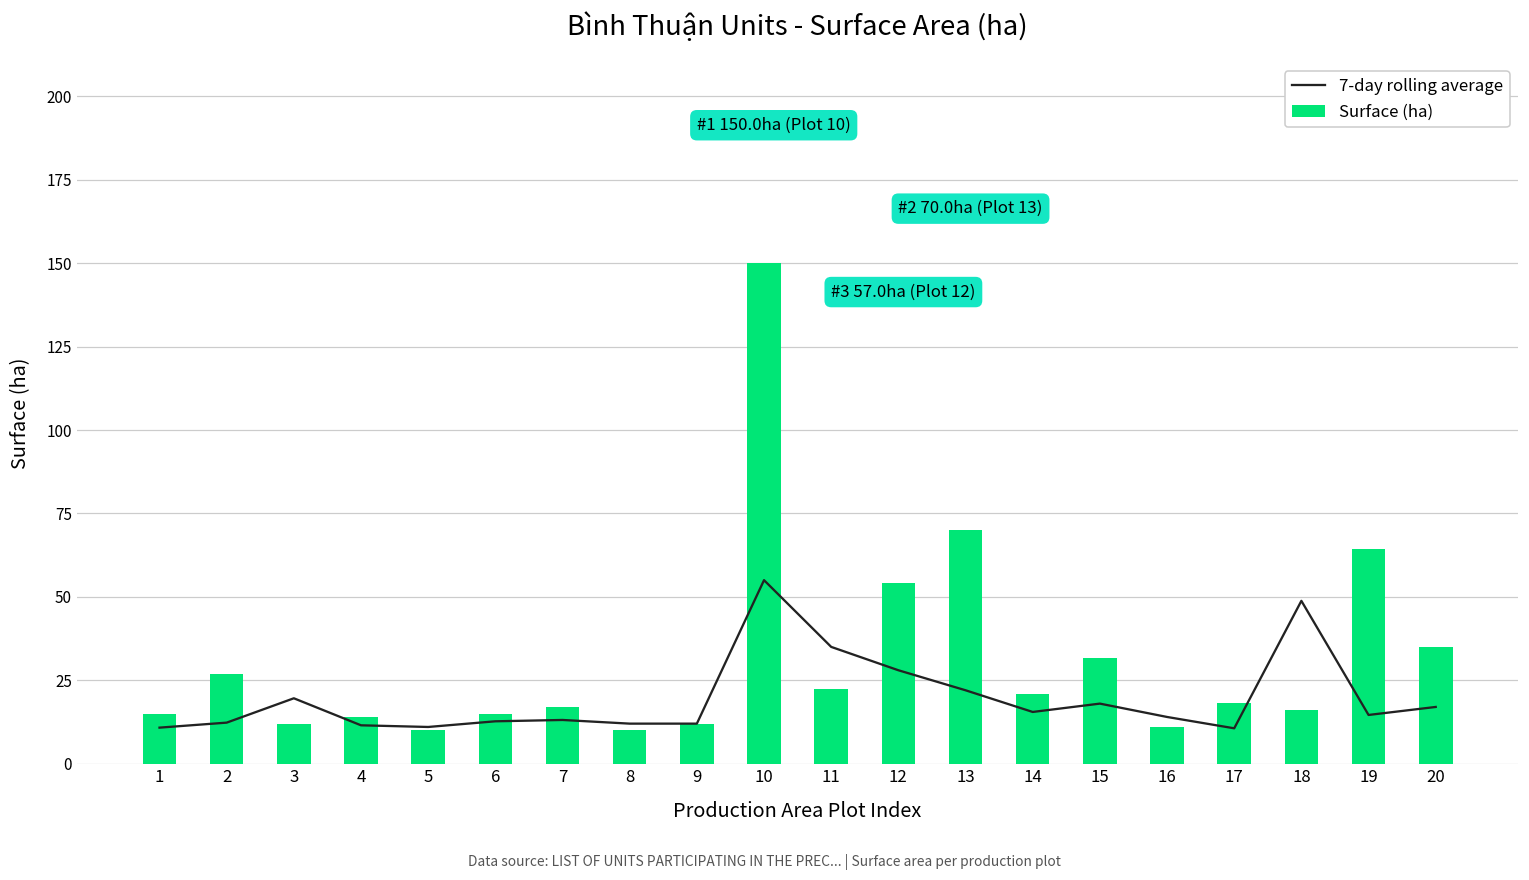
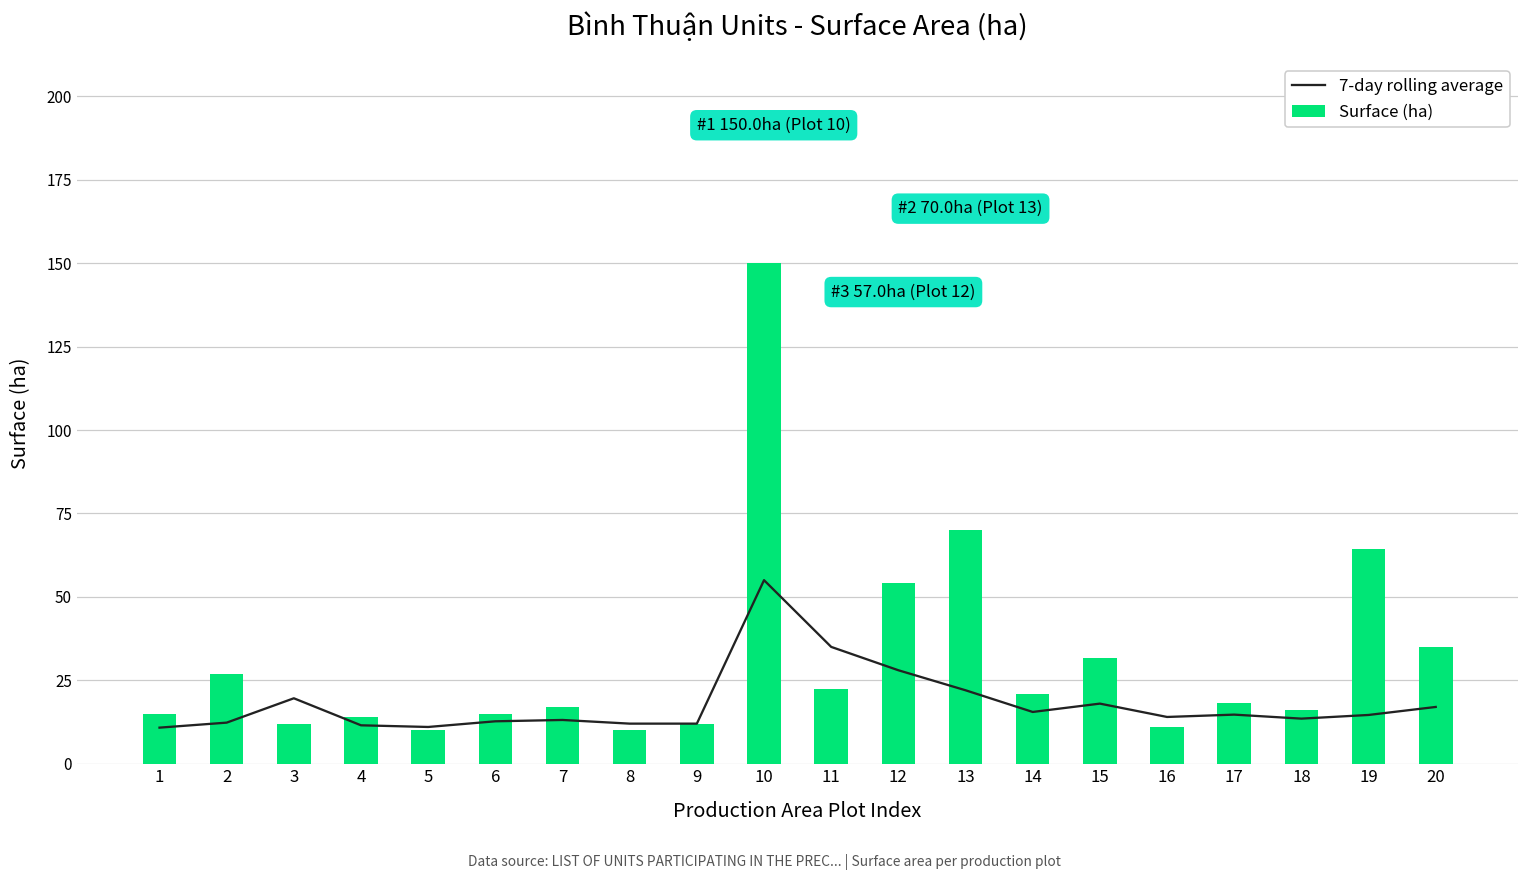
  {
    "7-day rolling average": {
      "1": 11,
      "2": 12,
      "3": 20,
      "4": 12,
      "5": 11,
      "6": 13,
      "7": 13,
      "8": 12,
      "9": 12,
      "10": 55,
      "11": 35,
      "12": 28,
      "13": 22,
      "14": 16,
      "15": 18,
      "16": 14,
-     "17": 11,
-     "18": 49,
+     "17": 15,
+     "18": 14,
      "19": 15,
      "20": 17
    },
    "Surface (ha)": {
      "1": 15,
      "2": 27,
      "3": 12,
      "4": 14,
      "5": 10,
      "6": 15,
      "7": 17,
      "8": 10,
      "9": 12,
      "10": 150,
      "11": 23,
      "12": 54,
      "13": 70,
      "14": 21,
      "15": 32,
      "16": 11,
      "17": 18,
      "18": 16,
      "19": 64,
      "20": 35
    }
  }
